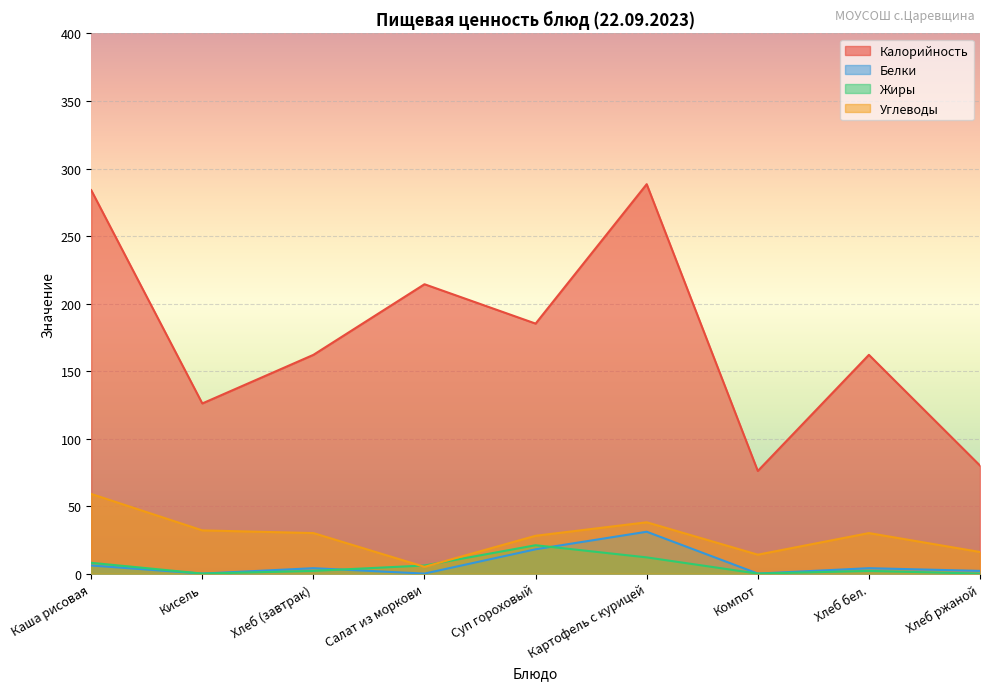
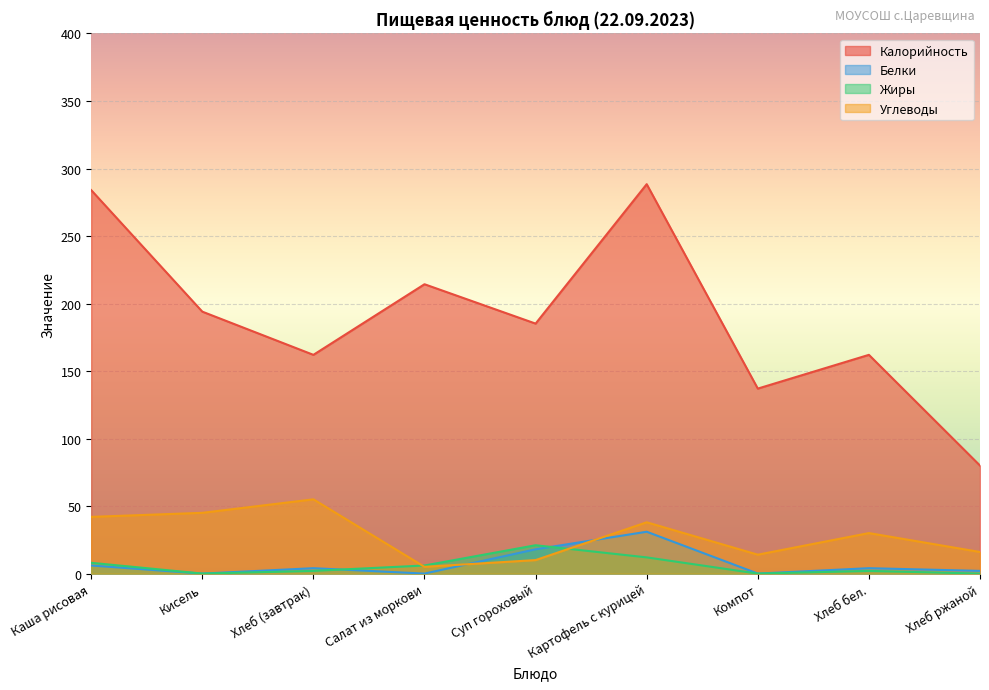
  {
    "Калорийность": {
      "Каша рисовая": 284,
-     "Кисель": 126,
+     "Кисель": 194,
      "Хлеб (завтрак)": 162,
      "Салат из моркови": 214,
      "Суп гороховый": 185,
      "Картофель с курицей": 288,
-     "Компот": 76,
+     "Компот": 137,
      "Хлеб бел.": 162,
      "Хлеб ржаной": 80
    },
    "Белки": {
      "Каша рисовая": 6,
      "Хлеб (завтрак)": 4,
      "Салат из моркови": 0,
      "Суп гороховый": 18,
      "Картофель с курицей": 31,
      "Хлеб бел.": 4,
      "Хлеб ржаной": 2
    },
    "Жиры": {
      "Каша рисовая": 8,
      "Хлеб (завтрак)": 2,
      "Суп гороховый": 21,
      "Картофель с курицей": 12,
      "Хлеб бел.": 2,
      "Хлеб ржаной": 0
    },
    "Углеводы": {
-     "Каша рисовая": 59,
-     "Кисель": 32,
-     "Хлеб (завтрак)": 30,
-     "Суп гороховый": 28,
+     "Каша рисовая": 42,
+     "Кисель": 45,
+     "Хлеб (завтрак)": 55,
+     "Суп гороховый": 10,
      "Картофель с курицей": 38,
      "Компот": 14,
      "Хлеб бел.": 30,
      "Хлеб ржаной": 16
    }
  }
